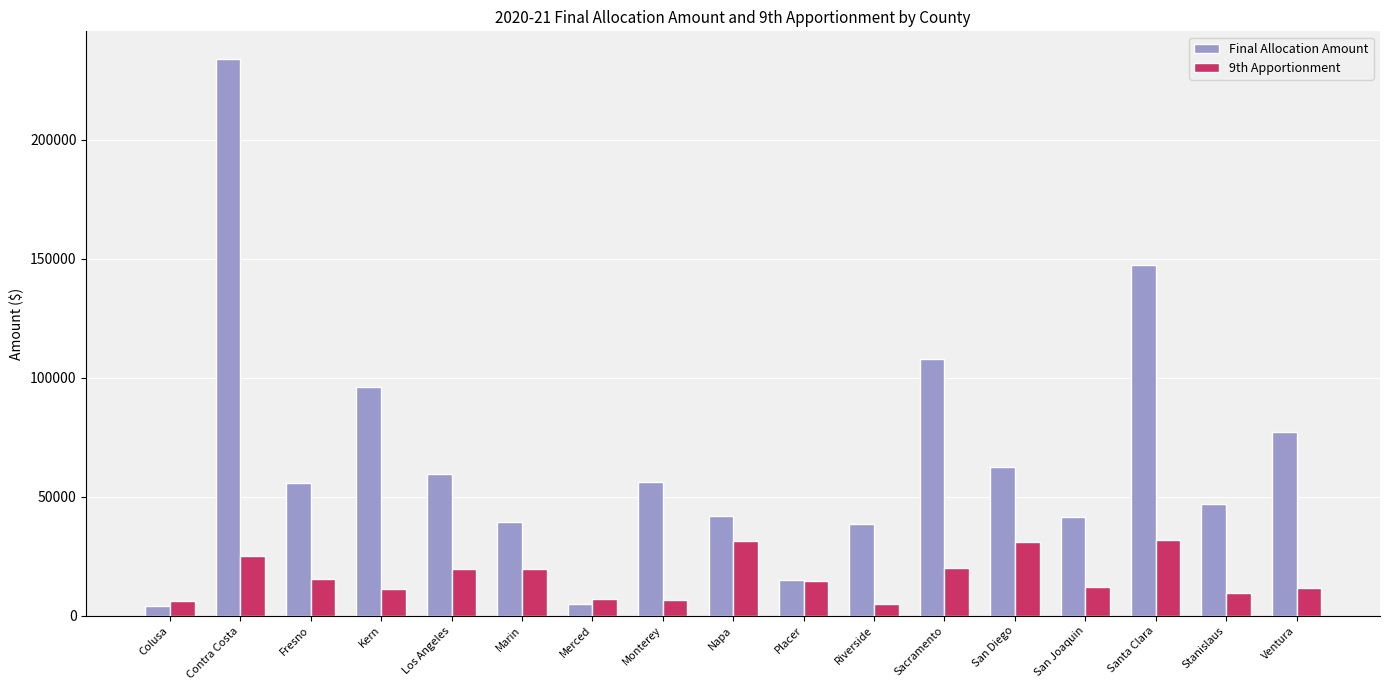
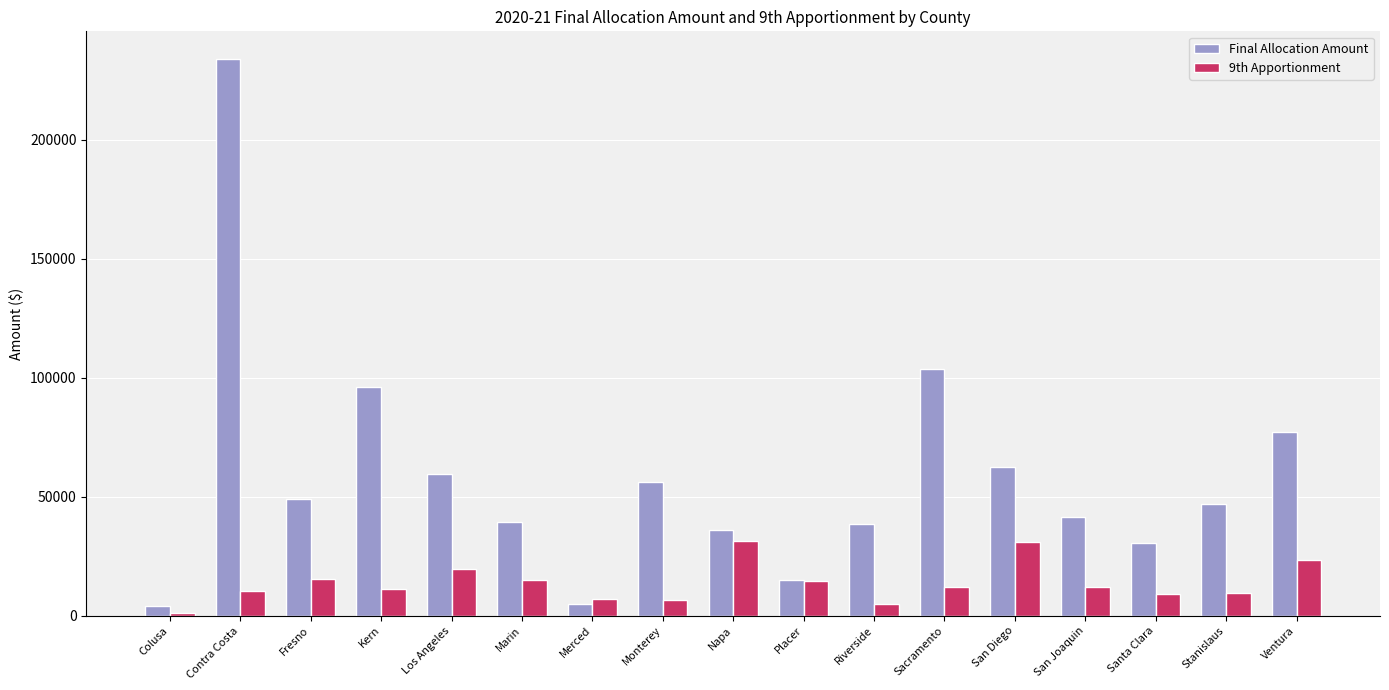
  {
    "Final Allocation Amount": {
      "Colusa": 4000,
      "Contra Costa": 234000,
-     "Fresno": 56000,
+     "Fresno": 49000,
      "Kern": 96000,
      "Los Angeles": 60000,
      "Marin": 39000,
      "Merced": 5000,
      "Monterey": 56000,
-     "Napa": 42000,
+     "Napa": 36000,
      "Placer": 15000,
      "Riverside": 39000,
-     "Sacramento": 108000,
+     "Sacramento": 104000,
      "San Diego": 62000,
      "San Joaquin": 41000,
-     "Santa Clara": 148000,
+     "Santa Clara": 31000,
      "Stanislaus": 47000,
      "Ventura": 77000
    },
    "9th Apportionment": {
-     "Colusa": 6000,
-     "Contra Costa": 25000,
+     "Colusa": 1000,
+     "Contra Costa": 10000,
      "Fresno": 15000,
      "Kern": 11000,
      "Los Angeles": 20000,
-     "Marin": 20000,
+     "Marin": 15000,
      "Merced": 7000,
      "Monterey": 6000,
      "Napa": 31000,
      "Placer": 14000,
      "Riverside": 5000,
-     "Sacramento": 20000,
+     "Sacramento": 12000,
      "San Diego": 31000,
      "San Joaquin": 12000,
-     "Santa Clara": 32000,
+     "Santa Clara": 9000,
      "Stanislaus": 10000,
-     "Ventura": 12000
+     "Ventura": 23000
    }
  }
